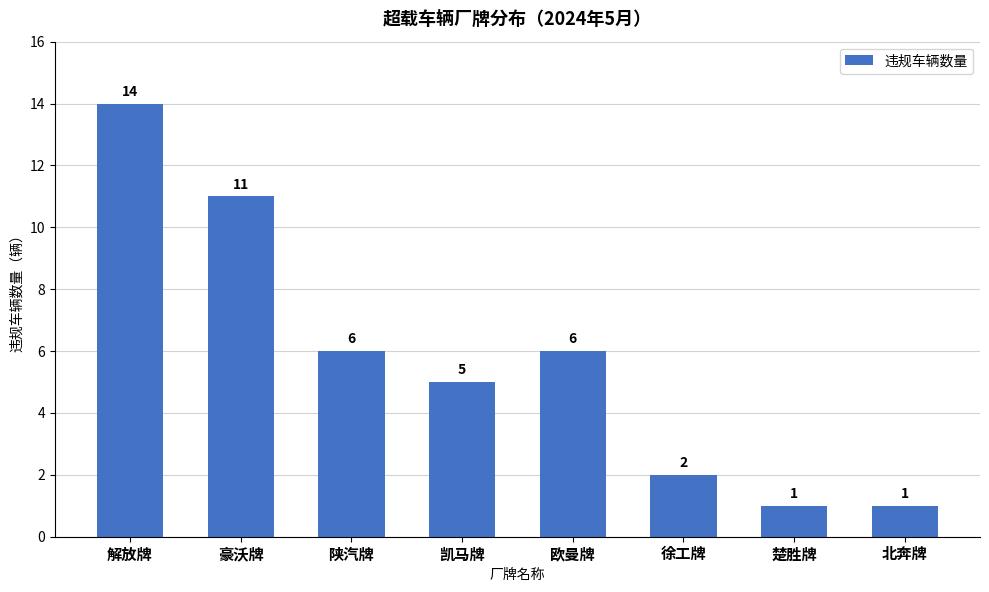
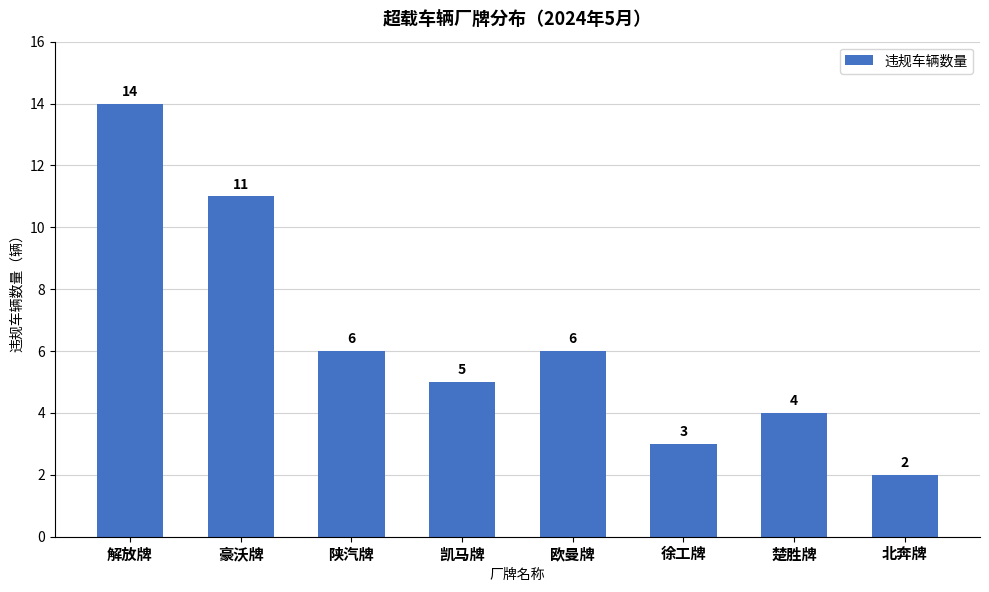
  {
    "解放牌": 14,
    "豪沃牌": 11,
    "陕汽牌": 6,
    "凯马牌": 5,
    "欧曼牌": 6,
-   "徐工牌": 2,
-   "楚胜牌": 1,
-   "北奔牌": 1
+   "徐工牌": 3,
+   "楚胜牌": 4,
+   "北奔牌": 2
  }
